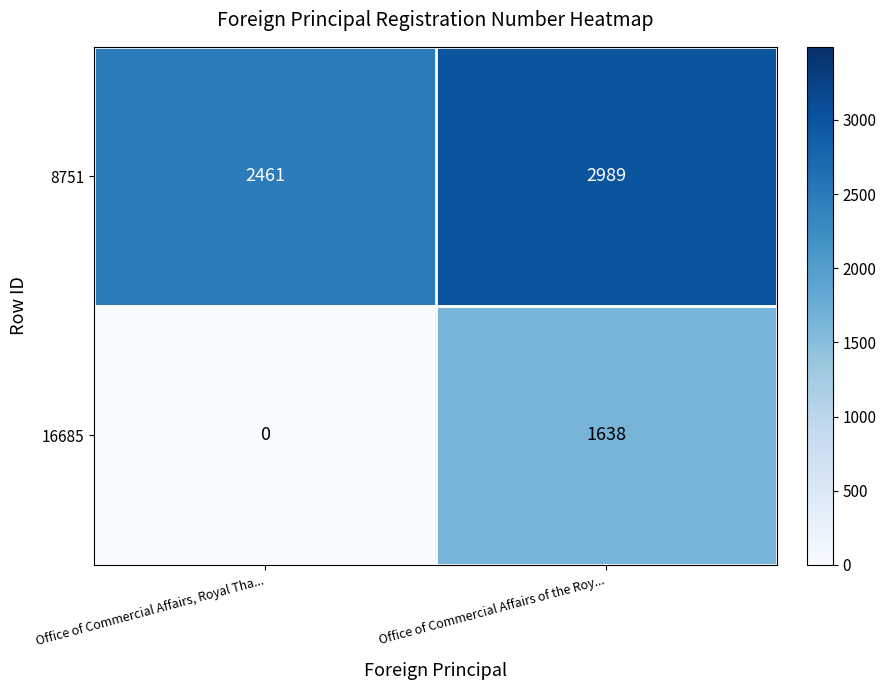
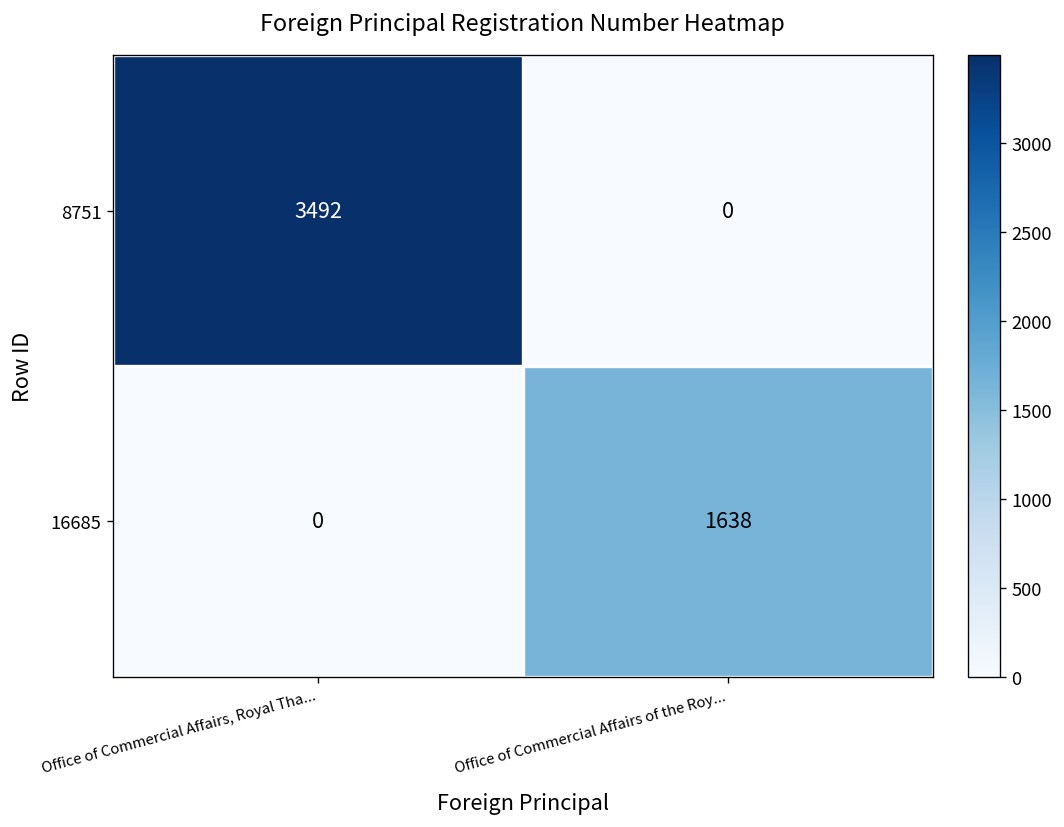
  {
    "8751": {
-     "Office of Commercial Affairs, Royal Tha...": 2461,
-     "Office of Commercial Affairs of the Roy...": 2989
+     "Office of Commercial Affairs, Royal Tha...": 3492,
+     "Office of Commercial Affairs of the Roy...": 0
    },
    "16685": {
      "Office of Commercial Affairs, Royal Tha...": 0,
      "Office of Commercial Affairs of the Roy...": 1638
    }
  }
